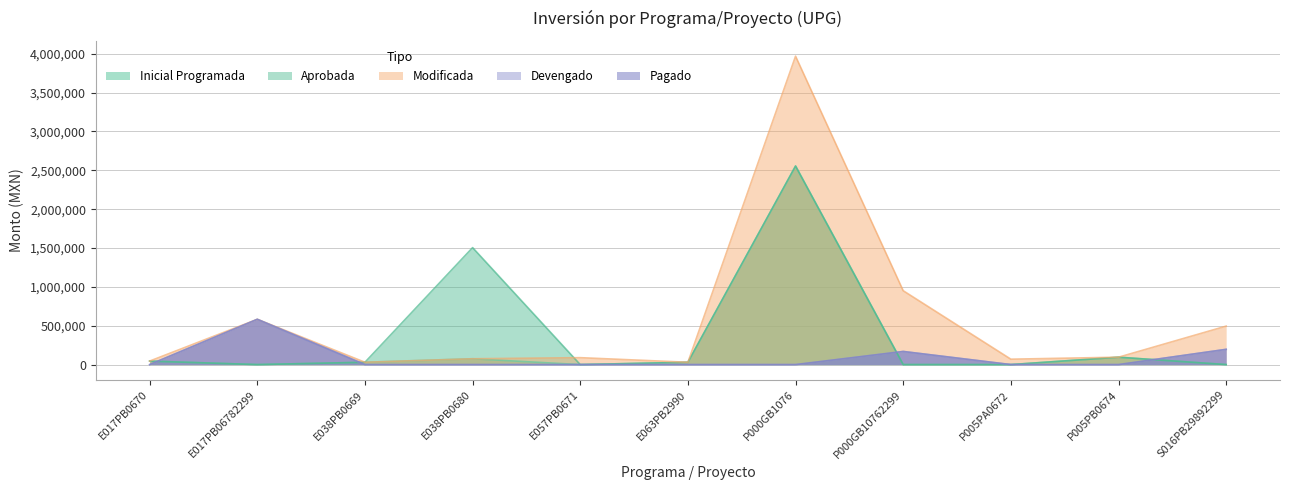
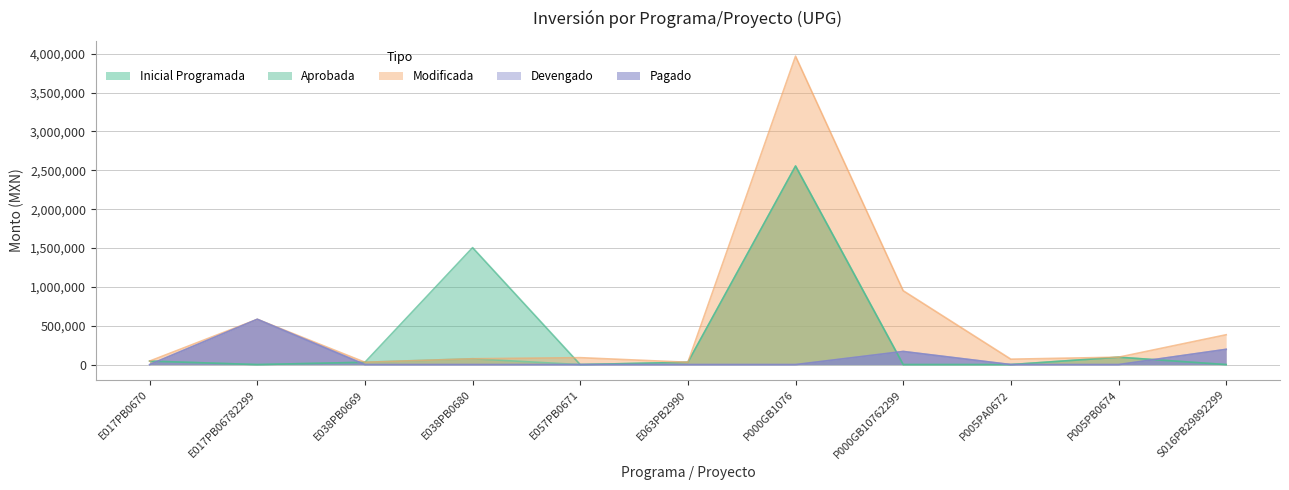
  {
    "Modificada": {
      "E057PB0671": "100,000",
      "P000GB1076": "4,000,000",
      "P000GB10762299": "1,000,000",
      "P005PA0672": "100,000",
-     "S016PB29892299": "500,000"
+     "S016PB29892299": "400,000"
    },
    "Pagado": {
      "E017PB0670": "0",
      "E038PB0680": "0",
      "P000GB1076": "0",
      "P000GB10762299": "200,000",
      "P005PB0674": "0",
      "S016PB29892299": "200,000"
    }
  }
